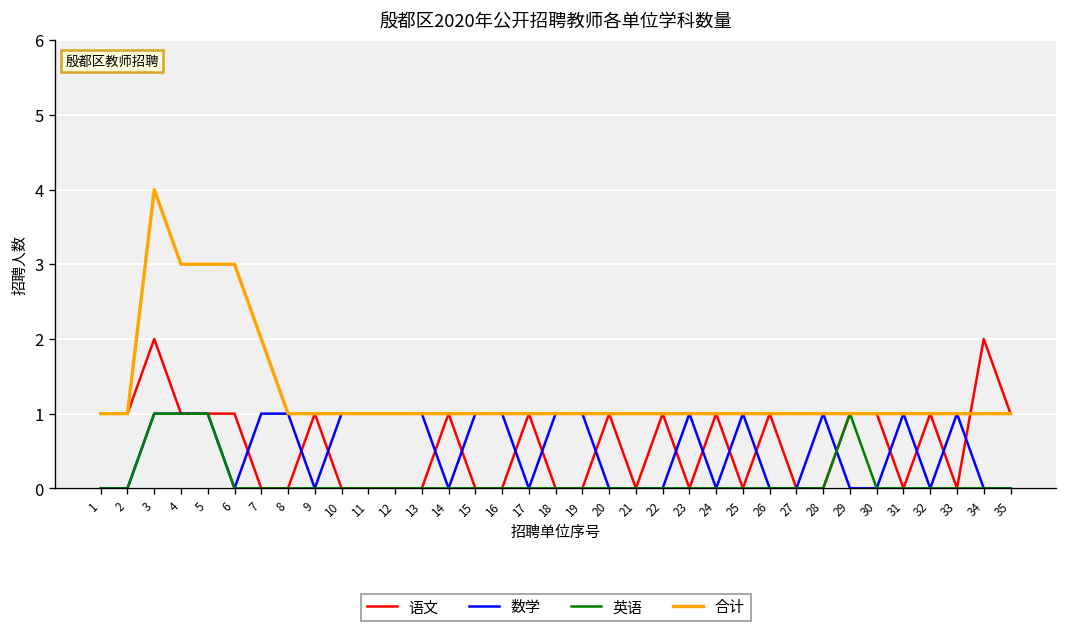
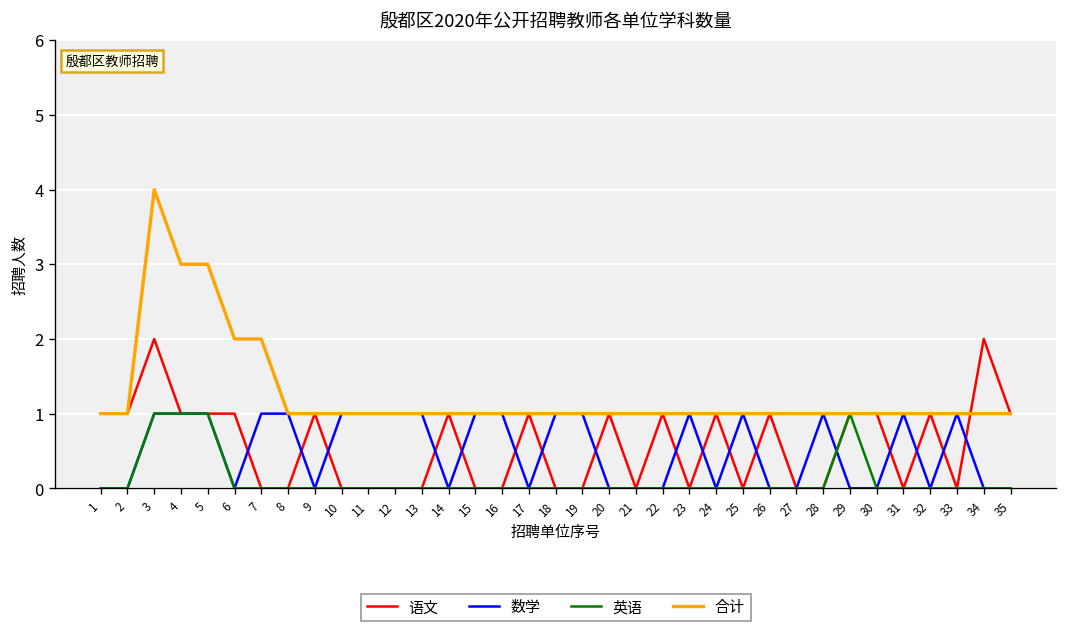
  {
    "语文": {
      "3": 2,
      "6": 1,
      "34": 2
    },
    "数学": {
      "7": 1,
      "29": 0
    },
    "合计": {
      "3": 4,
      "4": 3,
      "5": 3,
-     "6": 3,
+     "6": 2,
      "7": 2,
      "21": 1,
      "27": 1,
      "34": 1
    }
  }
